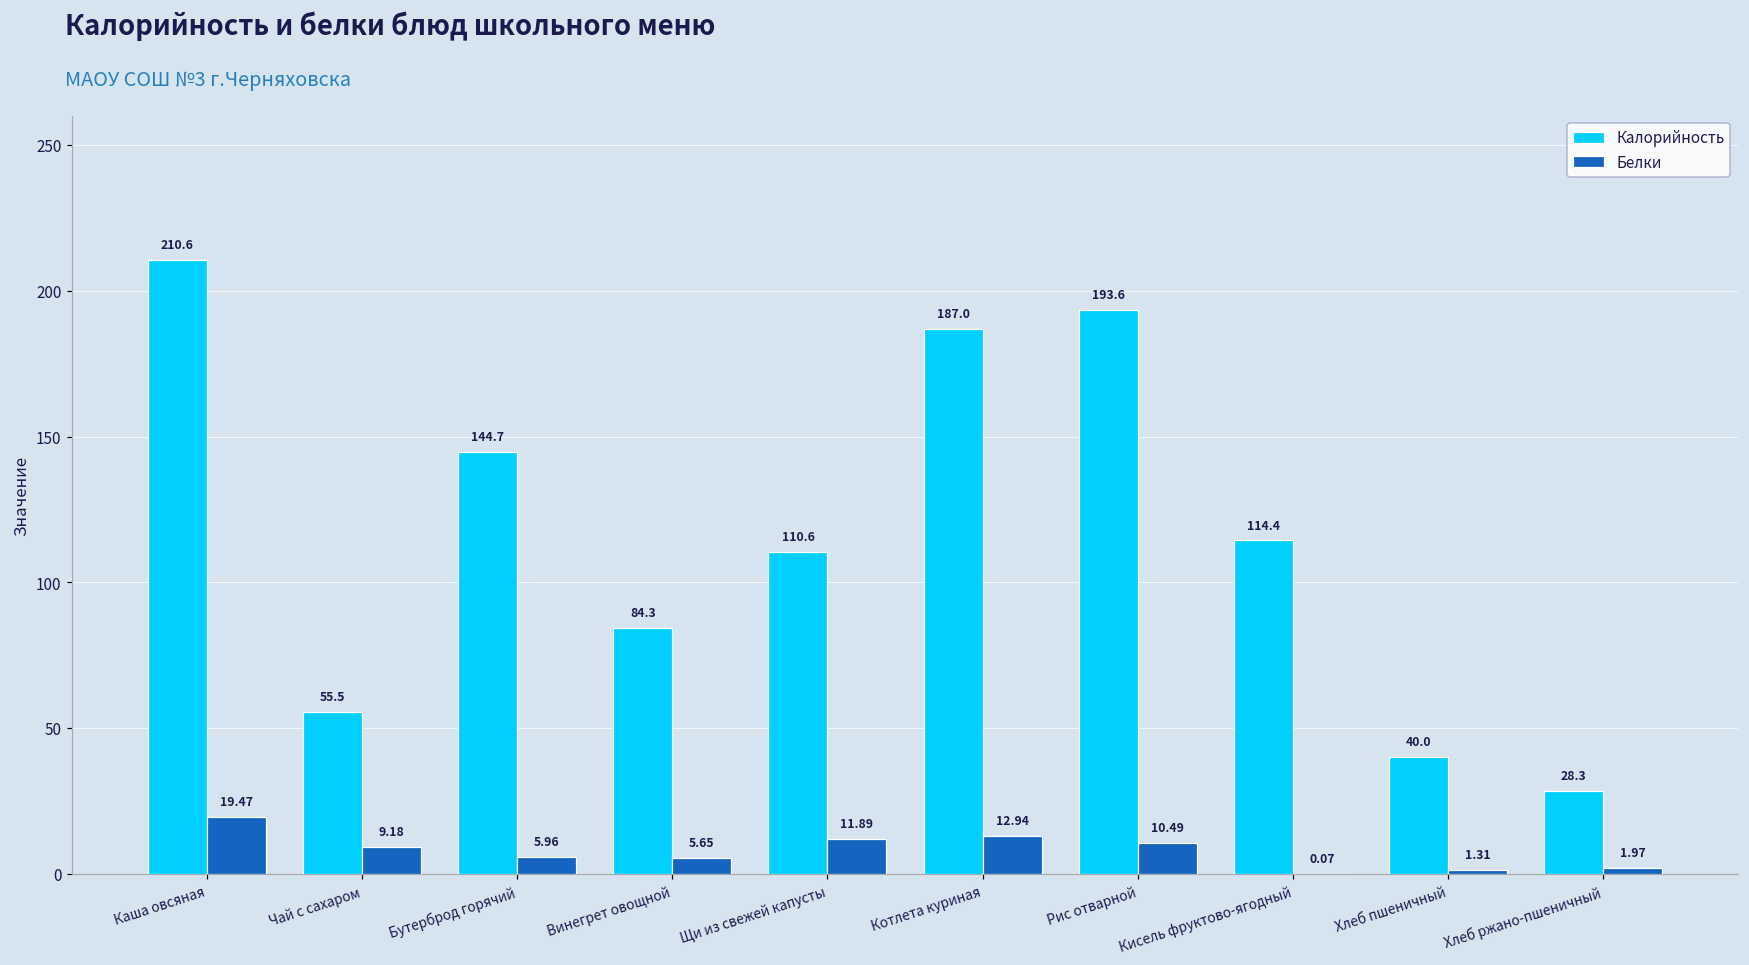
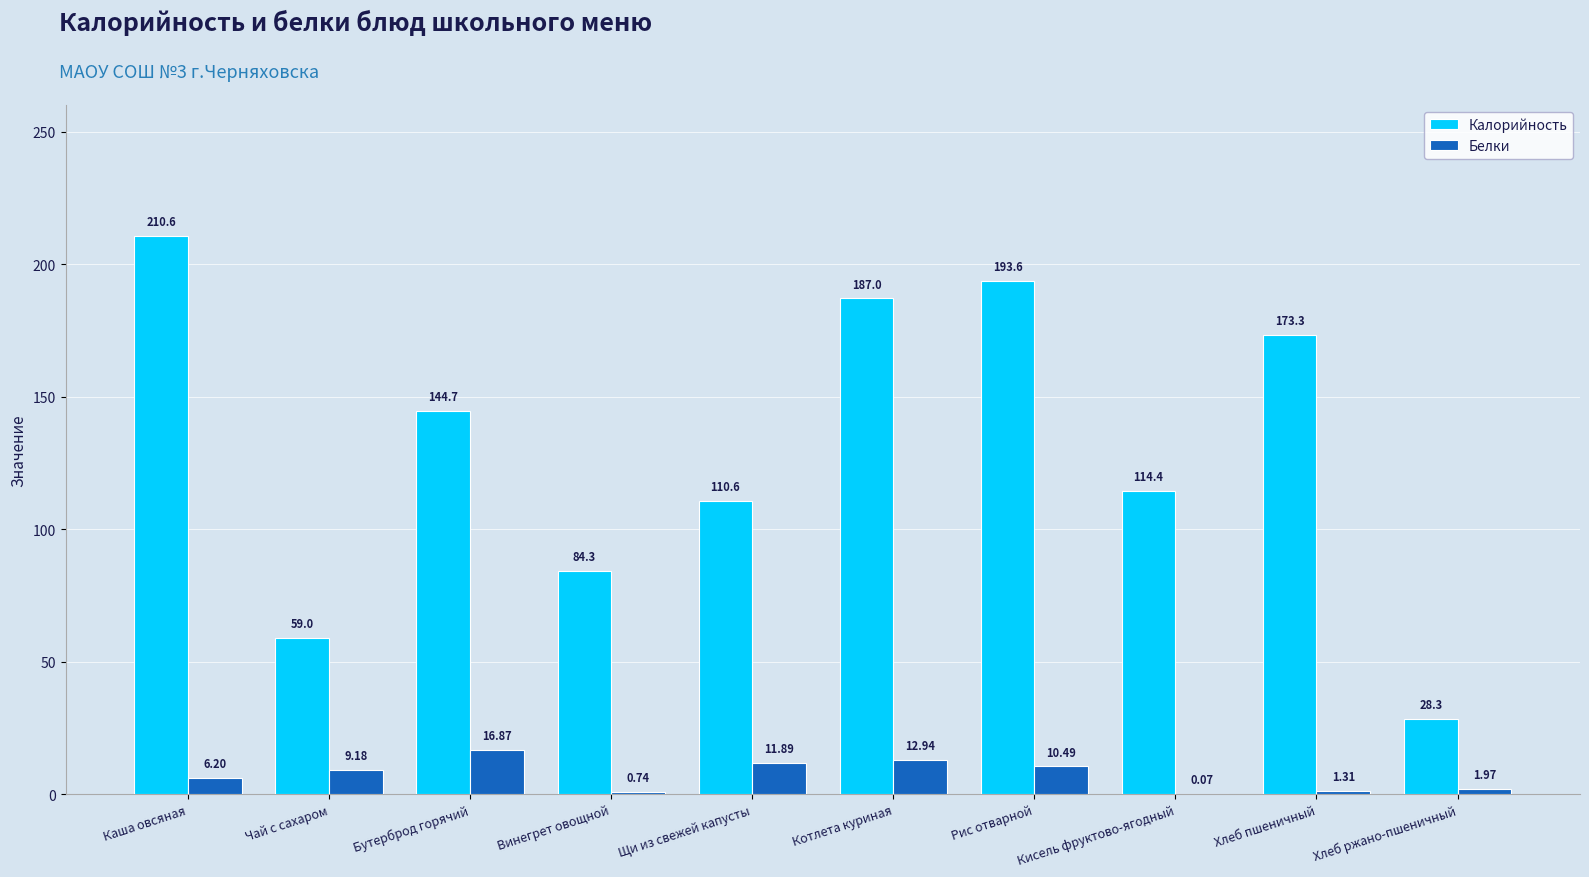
  {
    "Калорийность": {
      "Каша овсяная": 210.6,
-     "Чай с сахаром": 55.5,
+     "Чай с сахаром": 59.0,
      "Бутерброд горячий": 144.7,
      "Винегрет овощной": 84.3,
      "Щи из свежей капусты": 110.6,
      "Котлета куриная": 187.0,
      "Рис отварной": 193.6,
      "Кисель фруктово-ягодный": 114.4,
-     "Хлеб пшеничный": 40.0,
+     "Хлеб пшеничный": 173.3,
      "Хлеб ржано-пшеничный": 28.3
    },
    "Белки": {
-     "Каша овсяная": 19.47,
+     "Каша овсяная": 6.20,
      "Чай с сахаром": 9.18,
-     "Бутерброд горячий": 5.96,
-     "Винегрет овощной": 5.65,
+     "Бутерброд горячий": 16.87,
+     "Винегрет овощной": 0.74,
      "Щи из свежей капусты": 11.89,
      "Котлета куриная": 12.94,
      "Рис отварной": 10.49,
      "Кисель фруктово-ягодный": 0.07,
      "Хлеб пшеничный": 1.31,
      "Хлеб ржано-пшеничный": 1.97
    }
  }
